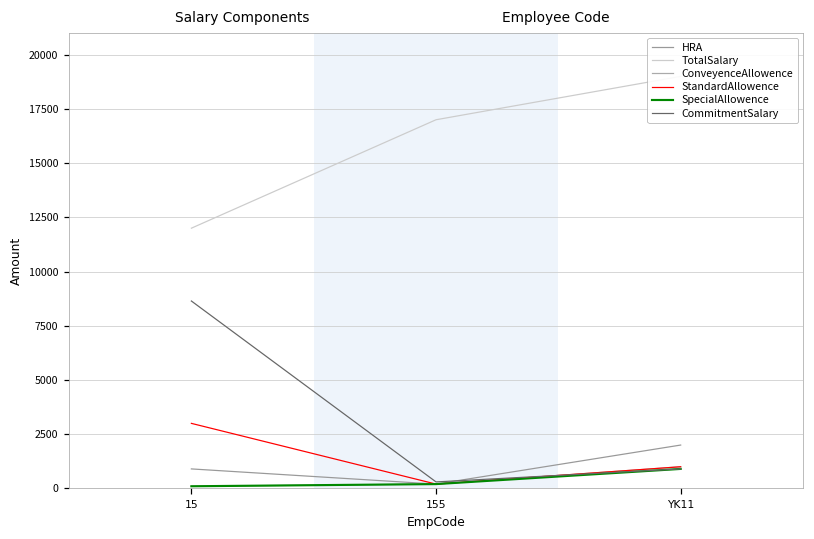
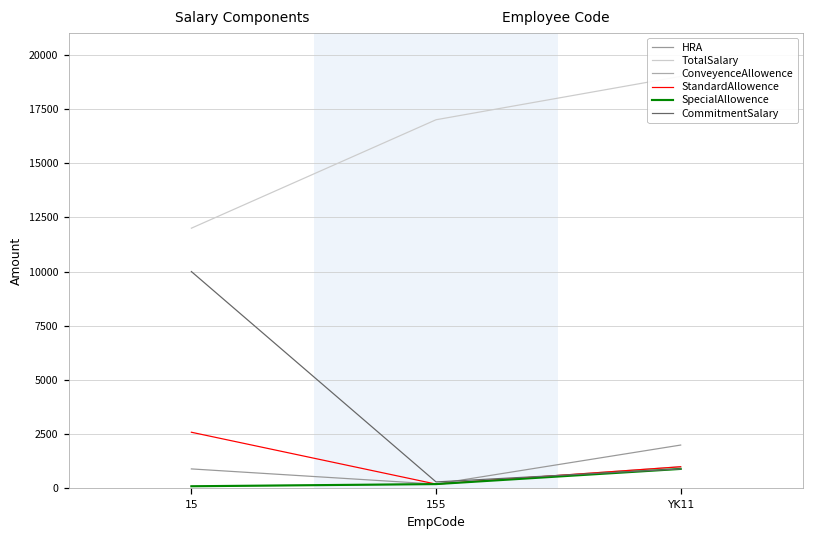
  {
    "StandardAllowence": {
-     "15": 3000
+     "15": 2600
    },
    "CommitmentSalary": {
-     "15": 8600
+     "15": 10000
    }
  }
